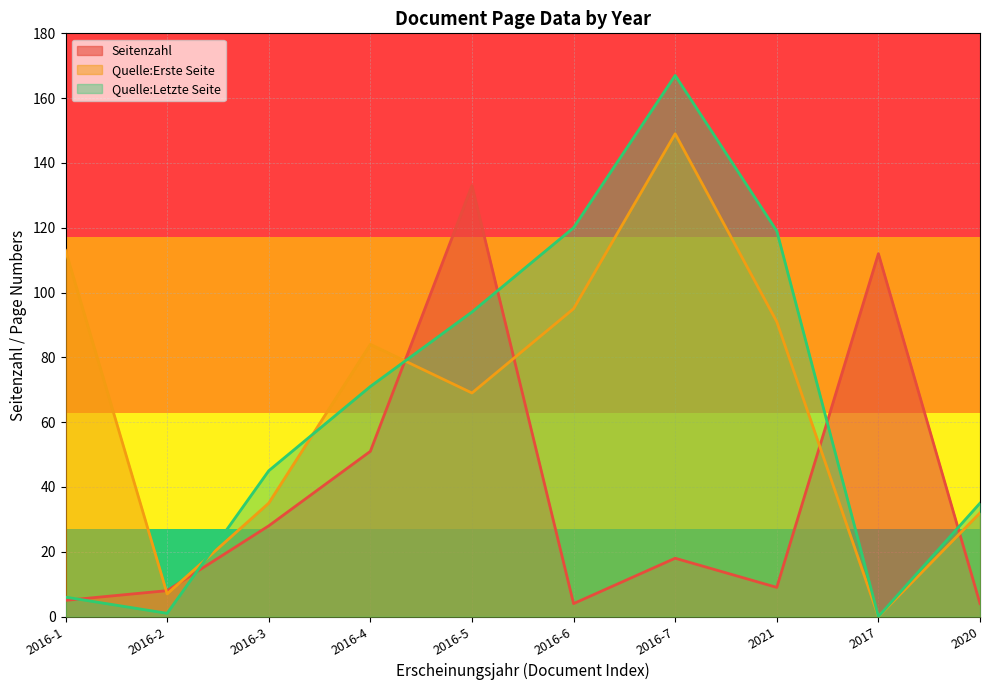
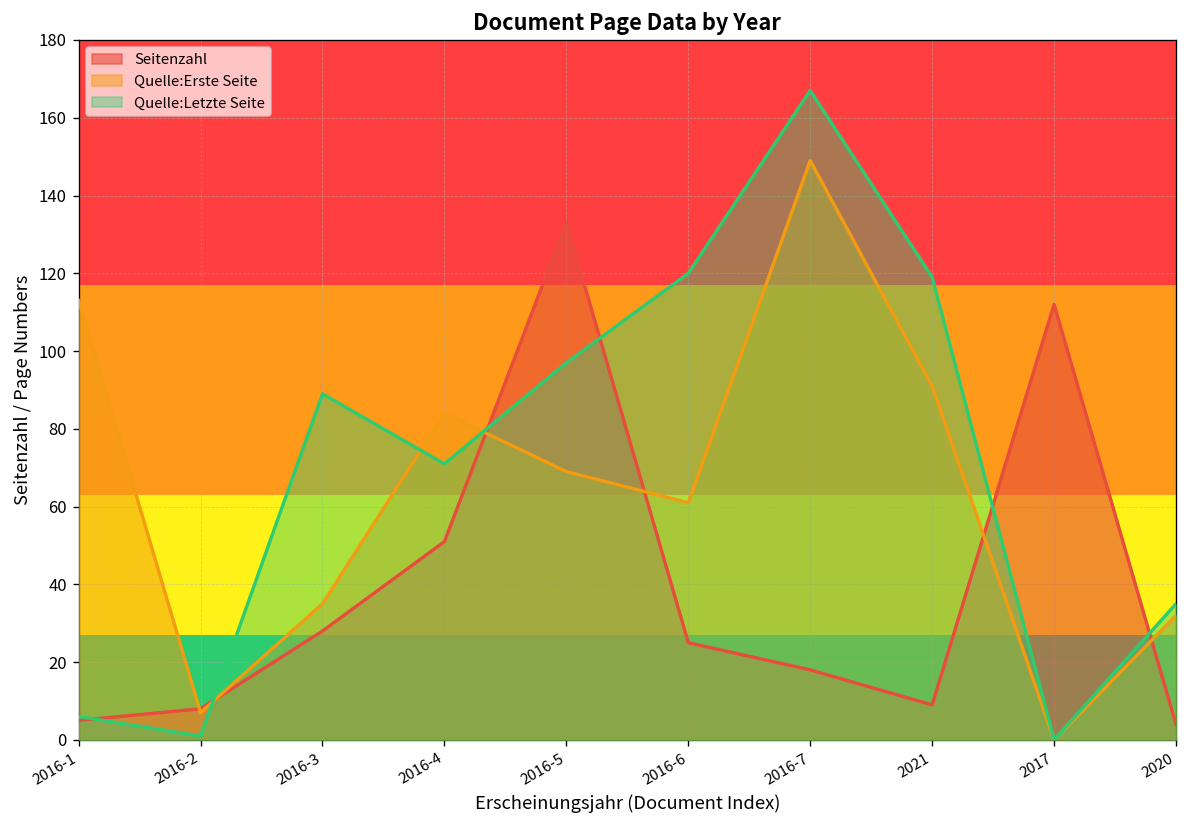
  {
    "Seitenzahl": {
      "2016-1": 5,
      "2016-2": 8,
      "2016-3": 28,
      "2016-4": 51,
      "2016-5": 133,
-     "2016-6": 4,
+     "2016-6": 25,
      "2016-7": 18,
      "2021": 9,
      "2017": 112,
      "2020": 4
    },
    "Quelle:Erste Seite": {
      "2016-1": 113,
      "2016-2": 7,
      "2016-3": 35,
      "2016-4": 84,
      "2016-5": 69,
-     "2016-6": 95,
+     "2016-6": 61,
      "2016-7": 149,
      "2021": 91,
      "2020": 32
    },
    "Quelle:Letzte Seite": {
      "2016-1": 6,
      "2016-2": 1,
-     "2016-3": 45,
+     "2016-3": 89,
      "2016-4": 71,
-     "2016-5": 94,
+     "2016-5": 97,
      "2016-6": 120,
      "2016-7": 167,
      "2021": 119,
      "2020": 35
    }
  }
